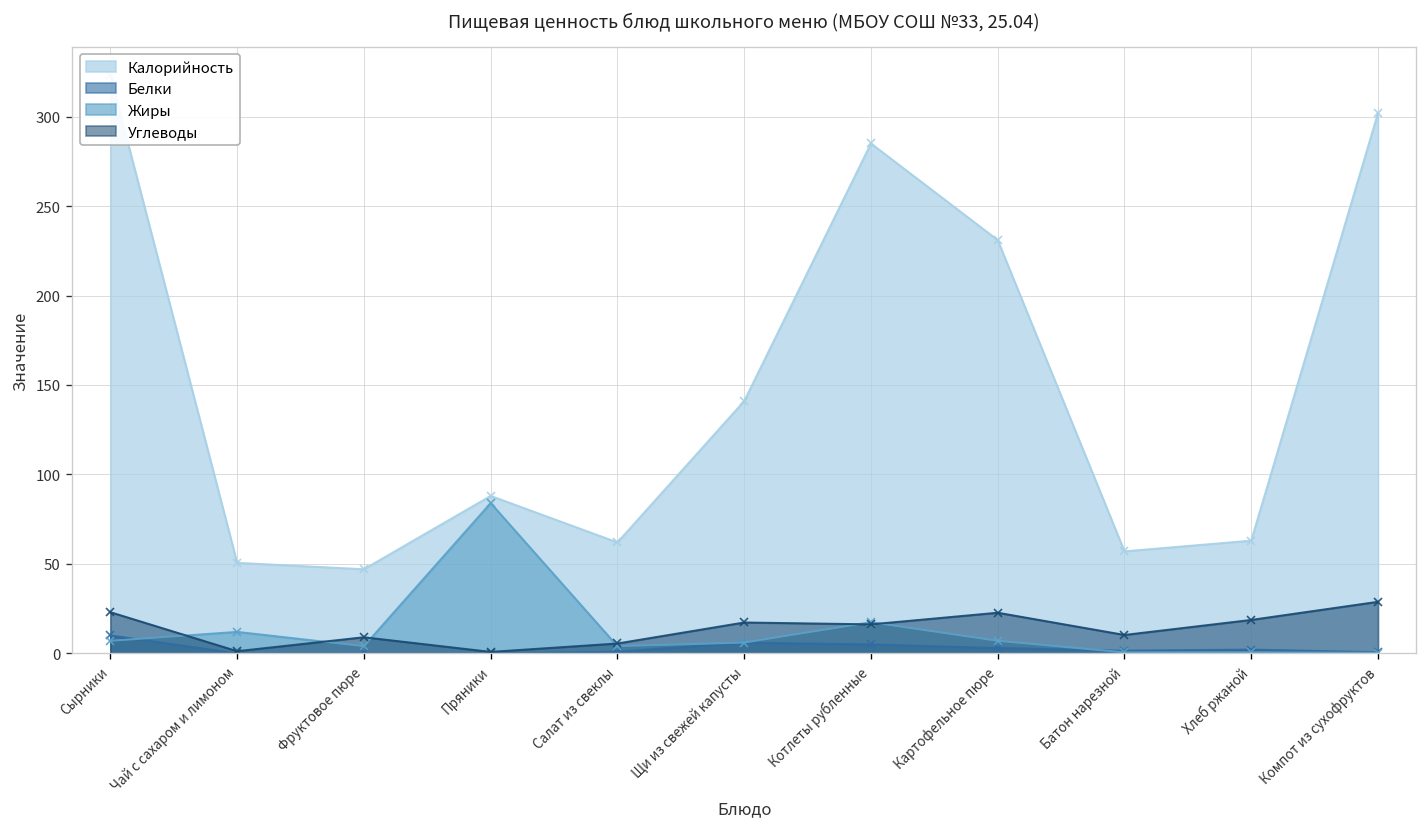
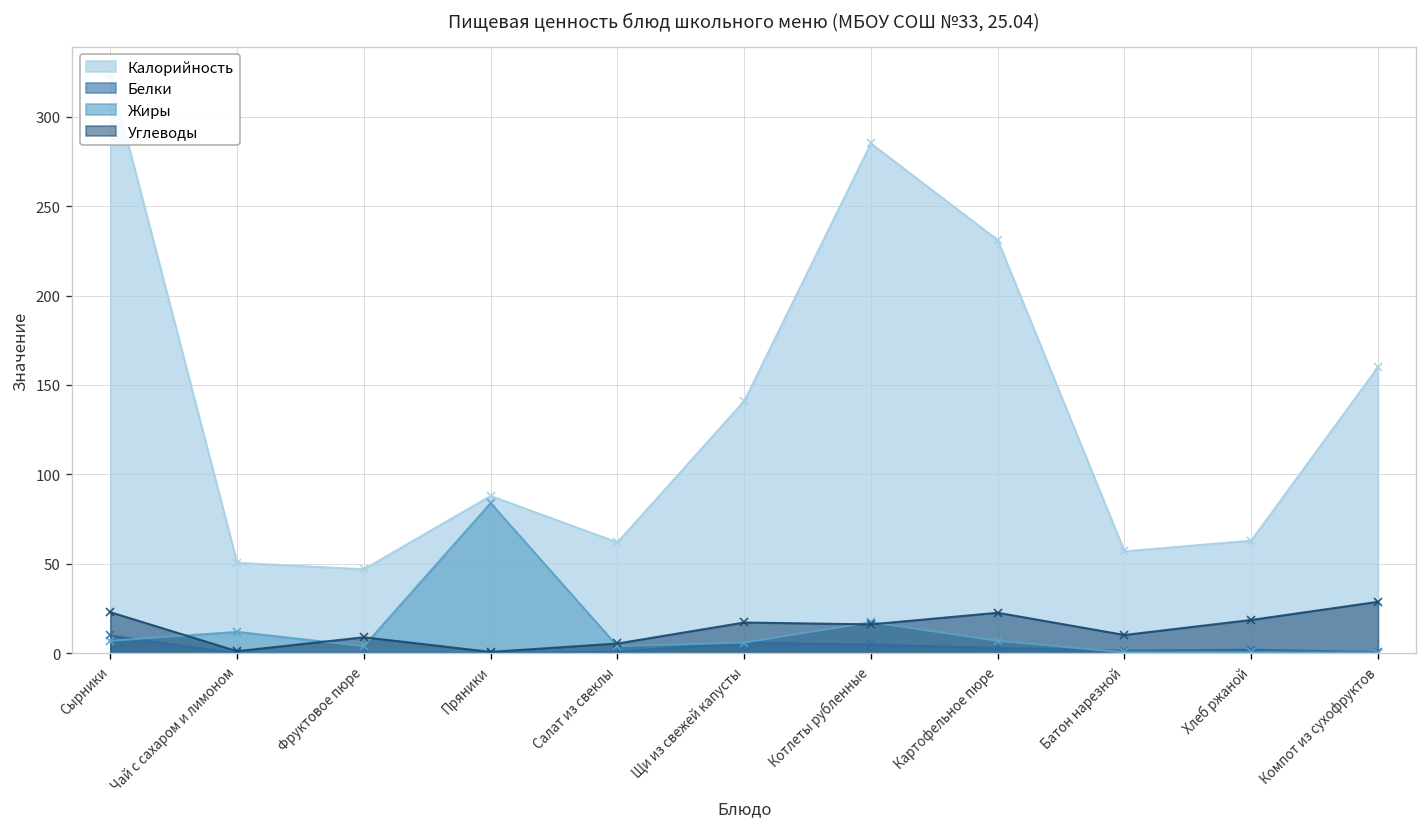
  {
    "Калорийность": {
      "Чай с сахаром и лимоном": 51,
      "Фруктовое пюре": 47,
      "Пряники": 88,
      "Салат из свеклы": 62,
      "Щи из свежей капусты": 141,
      "Котлеты рубленные": 285,
      "Картофельное пюре": 231,
      "Батон нарезной": 57,
      "Хлеб ржаной": 63,
-     "Компот из сухофруктов": 302
+     "Компот из сухофруктов": 160
    }
  }
